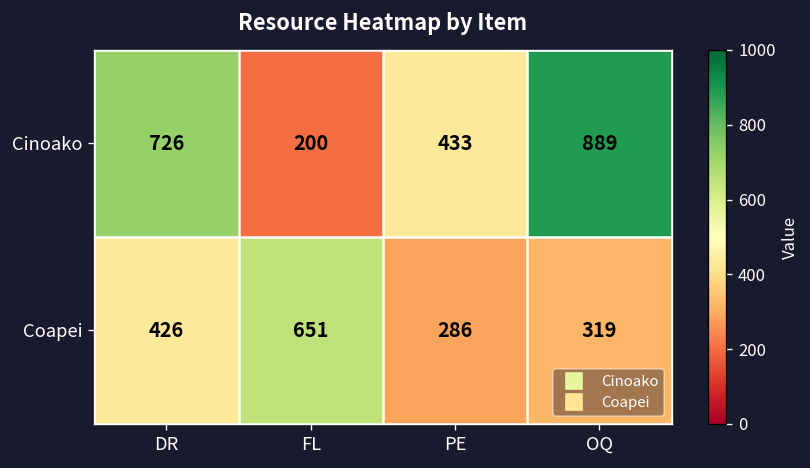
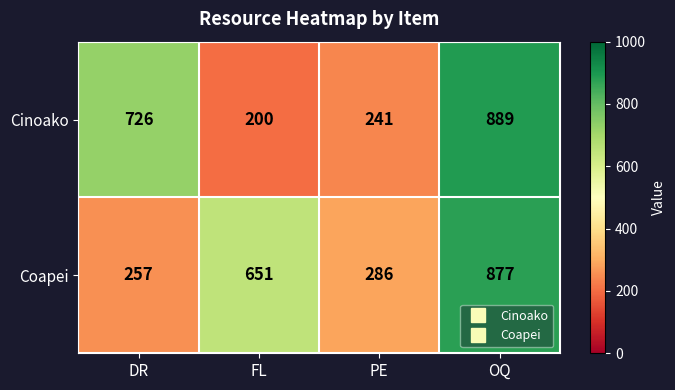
  {
    "Cinoako": {
      "DR": 726,
      "FL": 200,
-     "PE": 433,
+     "PE": 241,
      "OQ": 889
    },
    "Coapei": {
-     "DR": 426,
+     "DR": 257,
      "FL": 651,
      "PE": 286,
-     "OQ": 319
+     "OQ": 877
    }
  }
